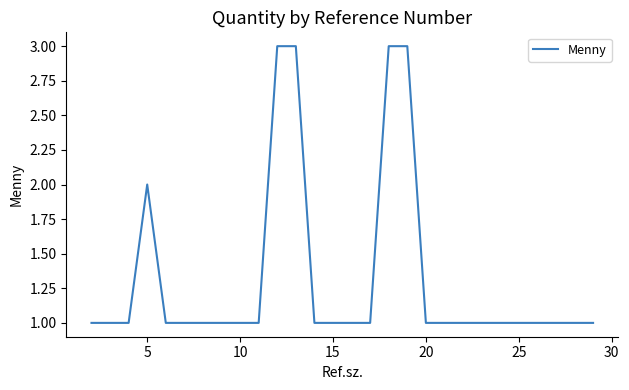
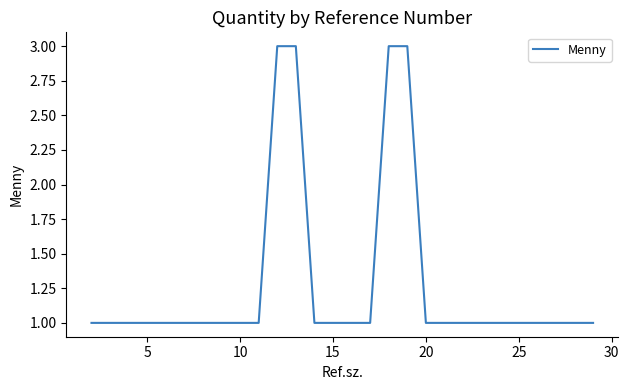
  {
-   "5": 2,
+   "5": 1,
    "10": 1,
    "15": 1,
    "20": 1,
    "25": 1
  }
